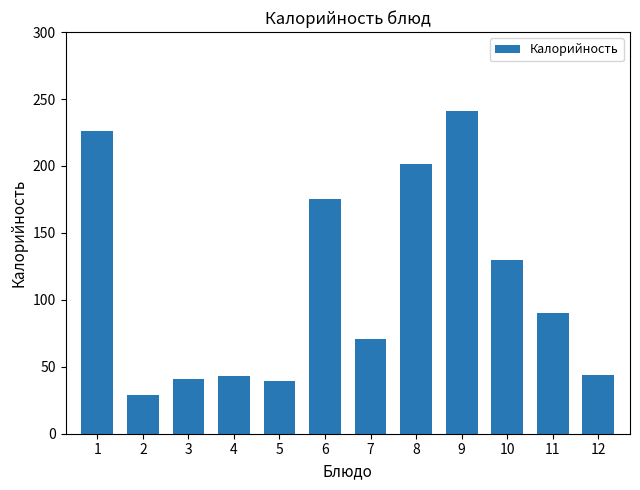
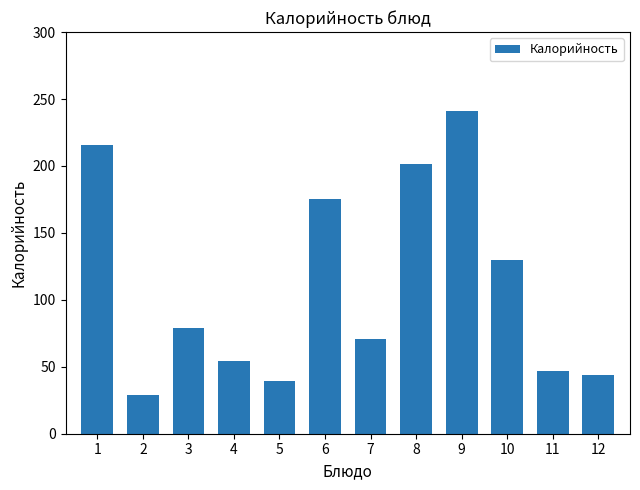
  {
-   "1": 226,
+   "1": 216,
    "2": 29,
-   "3": 41,
-   "4": 43,
+   "3": 79,
+   "4": 55,
    "5": 40,
    "6": 175,
    "7": 71,
    "8": 201,
    "9": 241,
    "10": 130,
-   "11": 90,
+   "11": 47,
    "12": 44
  }
